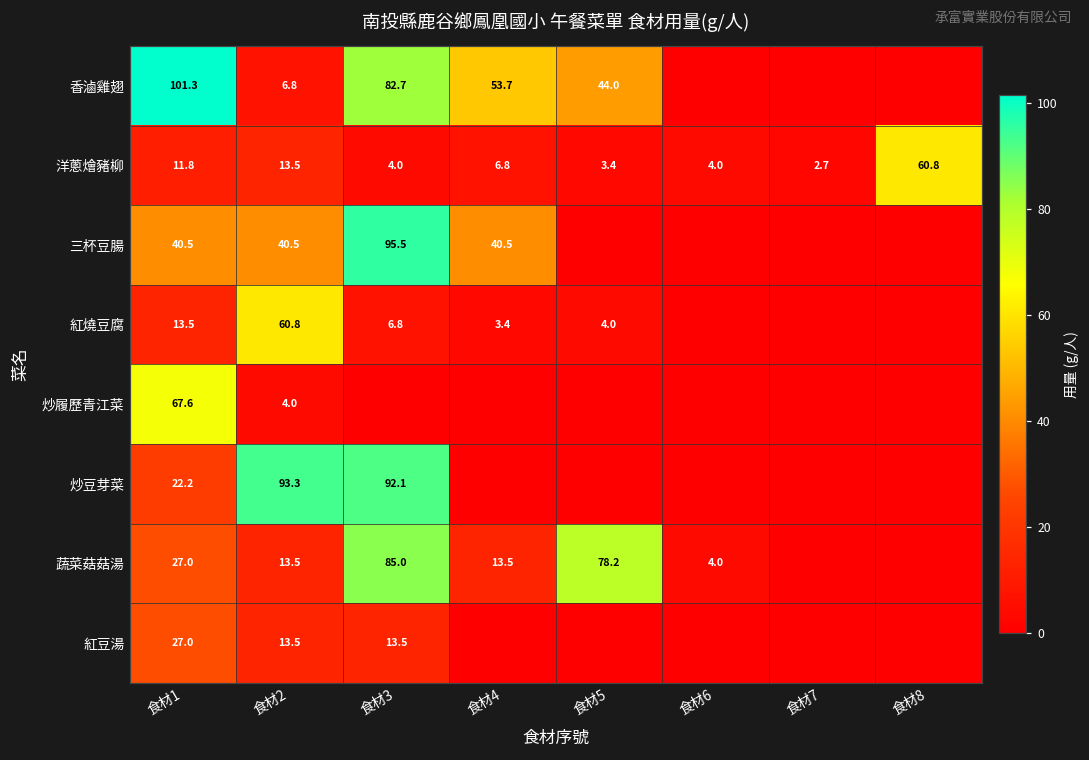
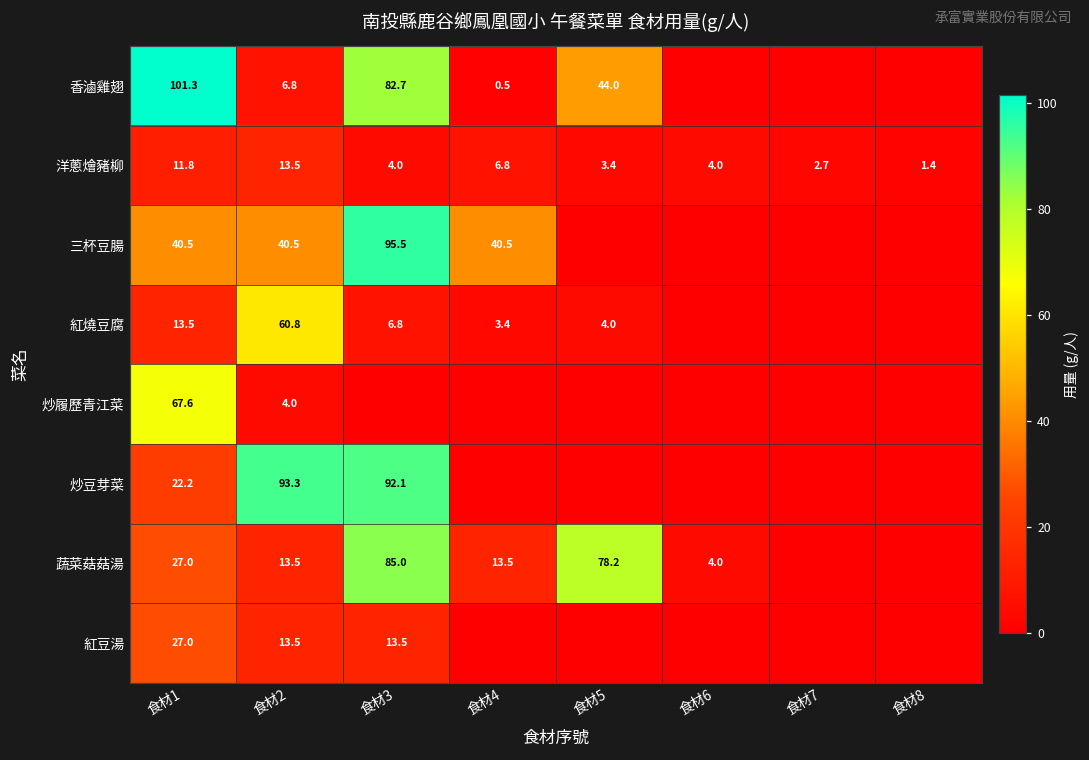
  {
    "香滷雞翅": {
      "食材1": 101.3,
      "食材2": 6.8,
      "食材3": 82.7,
-     "食材4": 53.7,
+     "食材4": 0.5,
      "食材5": 44.0
    },
    "洋蔥燴豬柳": {
      "食材1": 11.8,
      "食材2": 13.5,
      "食材3": 4.0,
      "食材4": 6.8,
      "食材5": 3.4,
      "食材6": 4.0,
      "食材7": 2.7,
-     "食材8": 60.8
+     "食材8": 1.4
    },
    "三杯豆腸": {
      "食材1": 40.5,
      "食材2": 40.5,
      "食材3": 95.5,
      "食材4": 40.5
    },
    "紅燒豆腐": {
      "食材1": 13.5,
      "食材2": 60.8,
      "食材3": 6.8,
      "食材4": 3.4,
      "食材5": 4.0
    },
    "炒履歷青江菜": {
      "食材1": 67.6,
      "食材2": 4.0
    },
    "炒豆芽菜": {
      "食材1": 22.2,
      "食材2": 93.3,
      "食材3": 92.1
    },
    "蔬菜菇菇湯": {
      "食材1": 27.0,
      "食材2": 13.5,
      "食材3": 85.0,
      "食材4": 13.5,
      "食材5": 78.2,
      "食材6": 4.0
    },
    "紅豆湯": {
      "食材1": 27.0,
      "食材2": 13.5,
      "食材3": 13.5
    }
  }
